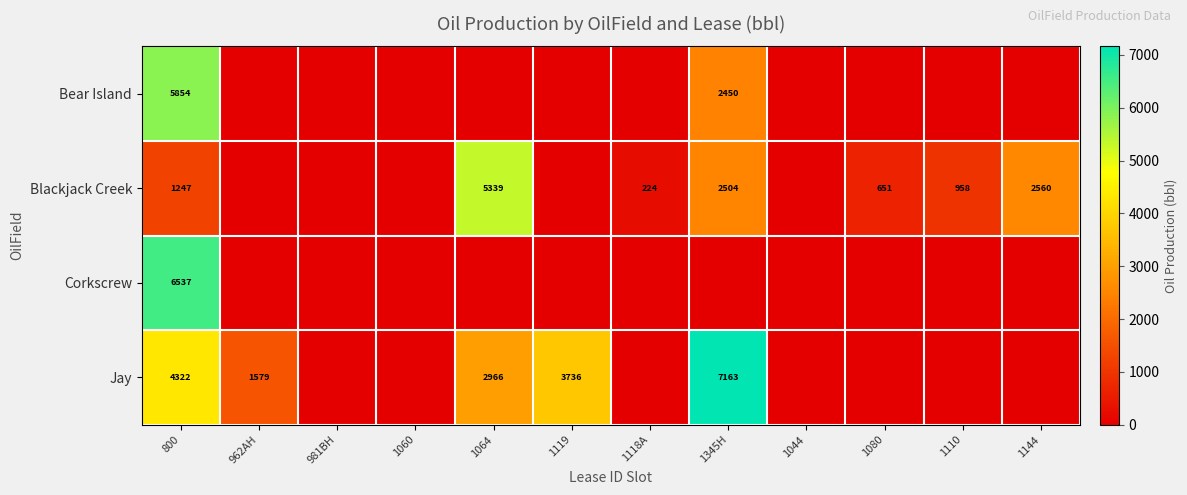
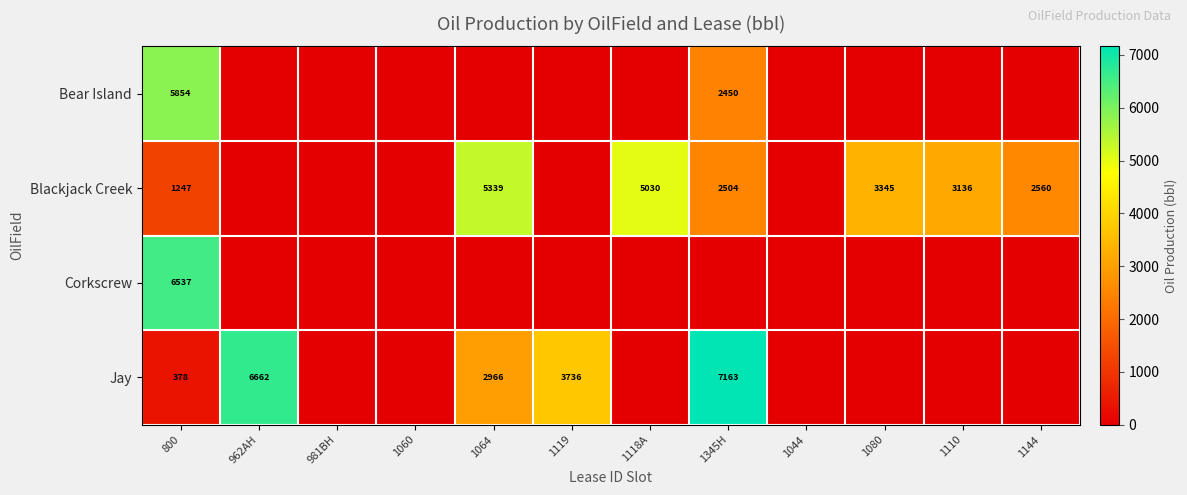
  {
    "Bear Island": {
      "800": 5854,
      "1345H": 2450
    },
    "Blackjack Creek": {
      "800": 1247,
      "1064": 5339,
-     "1118A": 224,
+     "1118A": 5030,
      "1345H": 2504,
-     "1080": 651,
-     "1110": 958,
+     "1080": 3345,
+     "1110": 3136,
      "1144": 2560
    },
    "Corkscrew": {
      "800": 6537
    },
    "Jay": {
-     "800": 4322,
-     "962AH": 1579,
+     "800": 378,
+     "962AH": 6662,
      "1064": 2966,
      "1119": 3736,
      "1345H": 7163
    }
  }
